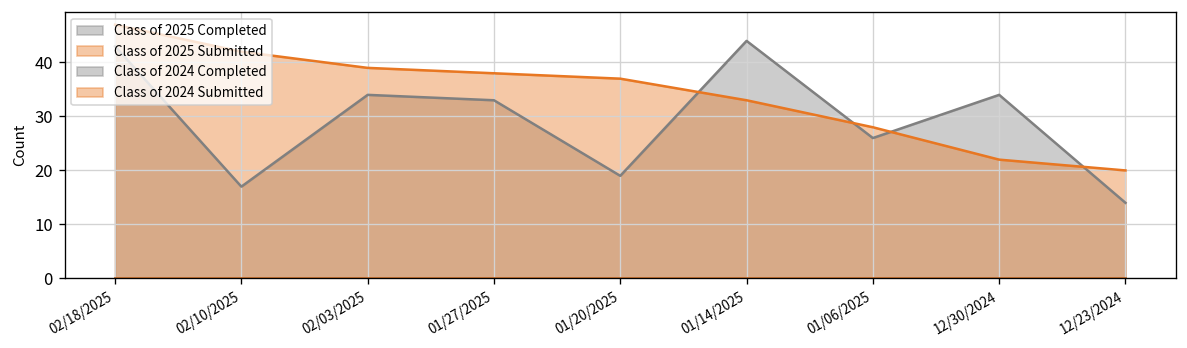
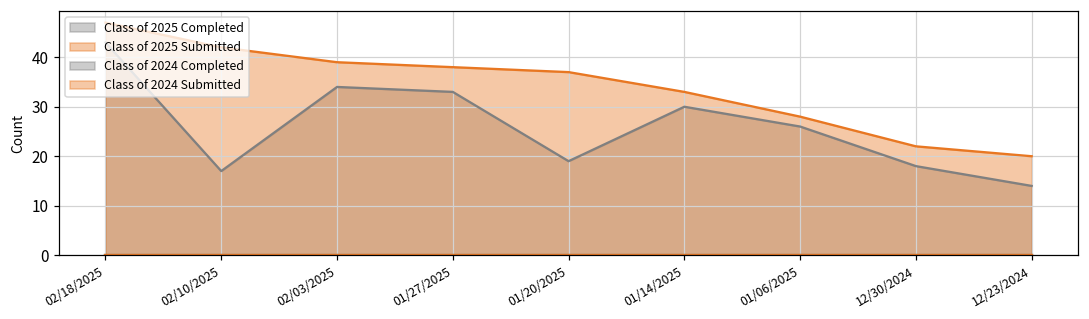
  {
    "Class of 2025 Completed": {
      "02/10/2025": 17,
      "02/03/2025": 34,
      "01/27/2025": 33,
      "01/20/2025": 19,
-     "01/14/2025": 44,
+     "01/14/2025": 30,
      "01/06/2025": 26,
-     "12/30/2024": 34,
+     "12/30/2024": 18,
      "12/23/2024": 14
    }
  }
